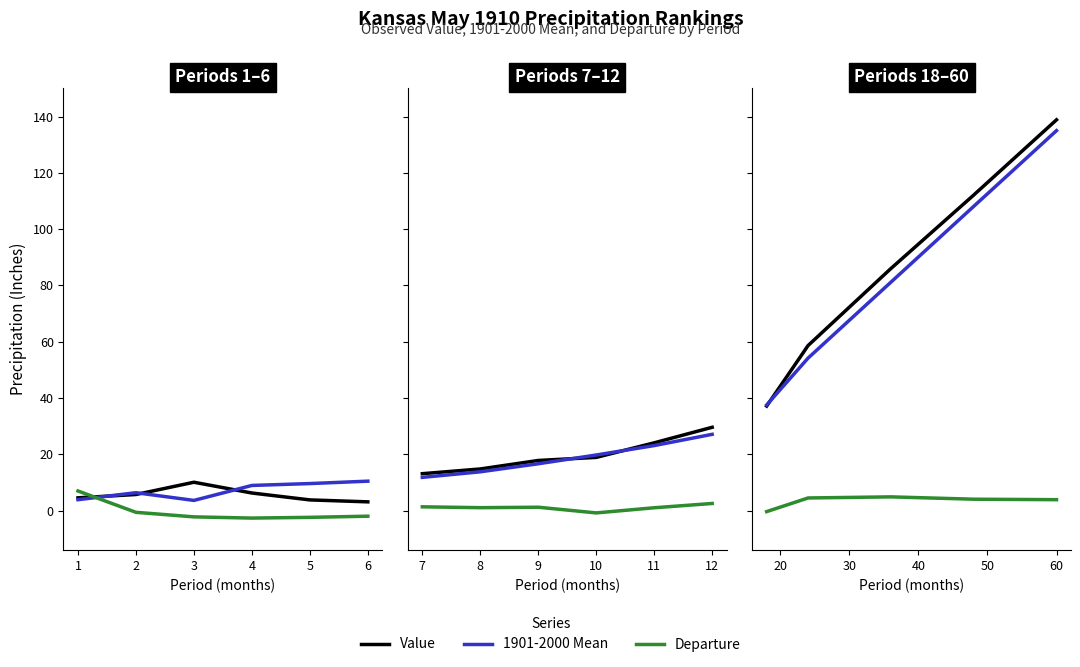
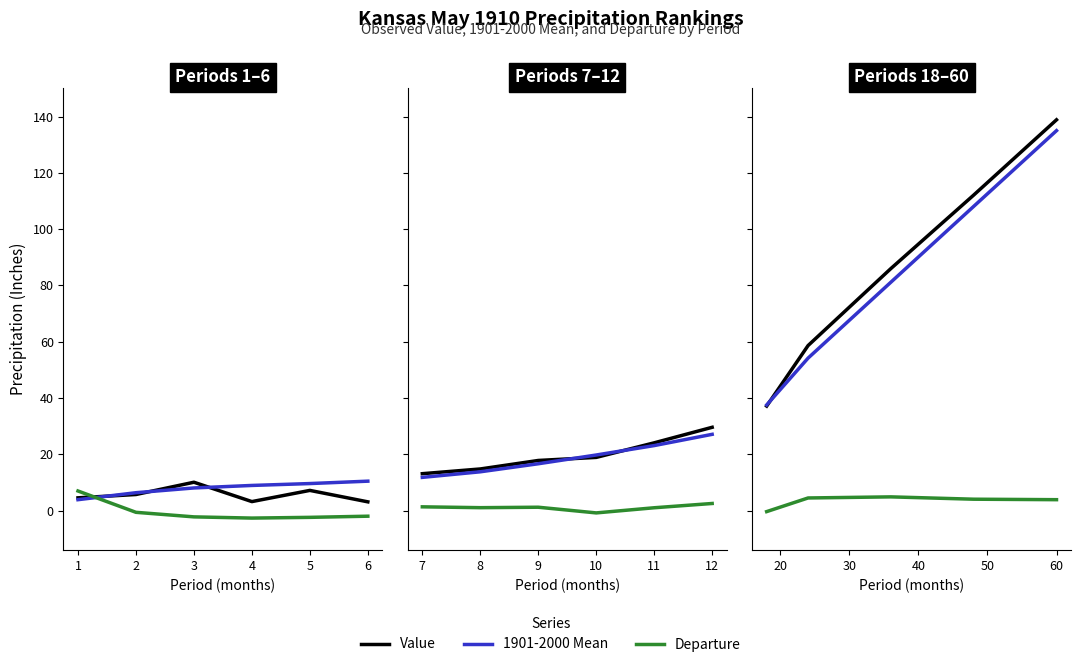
  {
    "Periods 1–6": {
      "Value": {
        "3": 10,
-       "4": 6,
-       "5": 4,
+       "4": 3,
+       "5": 7,
        "6": 3
      },
      "1901-2000 Mean": {
-       "3": 4,
+       "3": 8,
        "4": 9,
        "5": 10,
        "6": 10
      },
      "Departure": {
        "1": 7,
        "2": -1,
        "3": -2,
        "4": -3,
        "5": -2,
        "6": -2
      }
    }
  }
